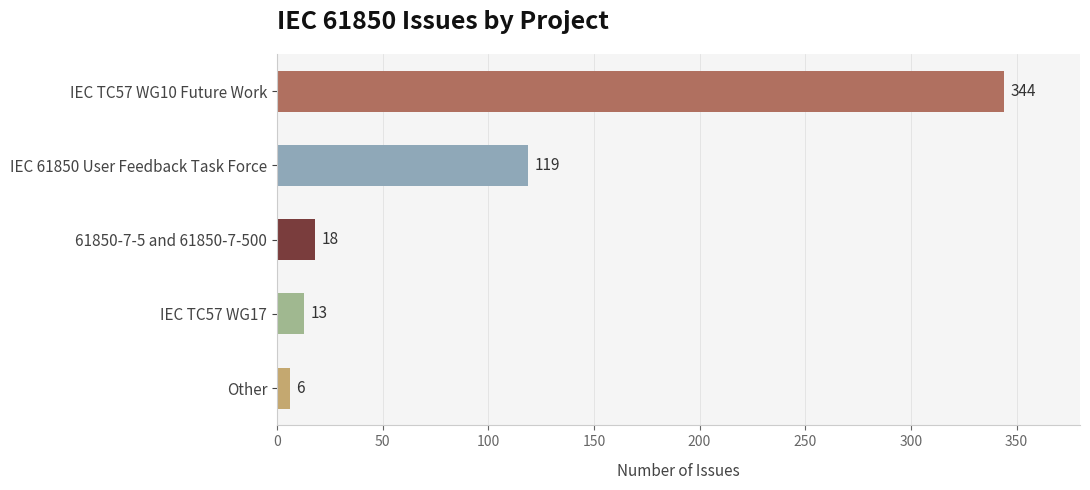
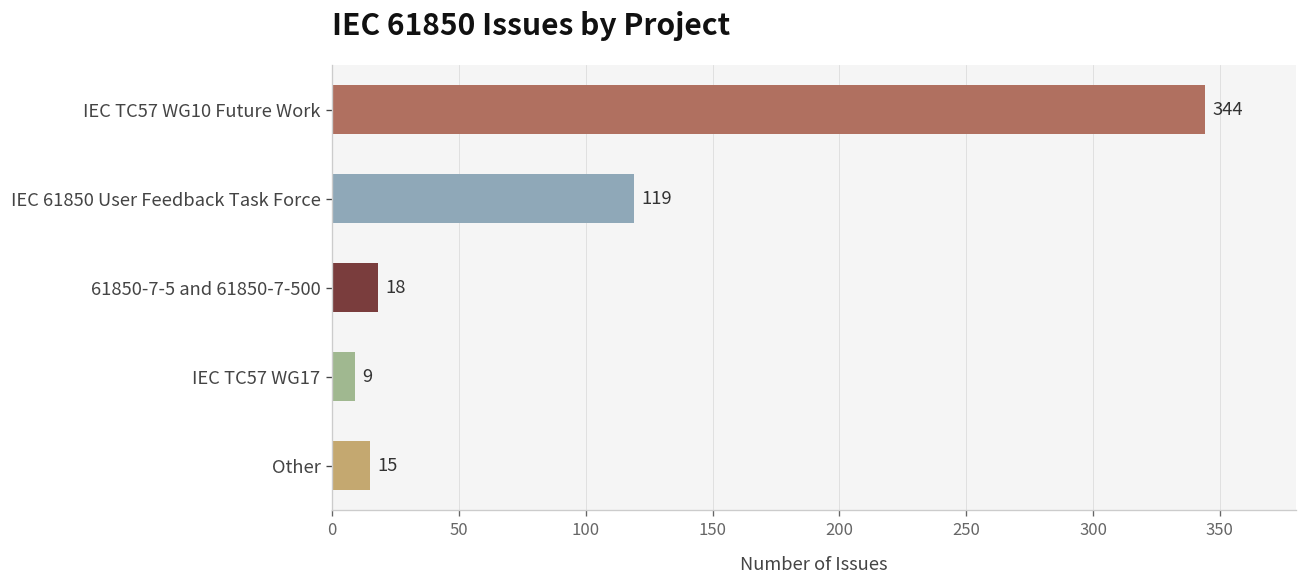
  {
    "IEC TC57 WG10 Future Work": 344,
    "IEC 61850 User Feedback Task Force": 119,
    "61850-7-5 and 61850-7-500": 18,
-   "IEC TC57 WG17": 13,
-   "Other": 6
+   "IEC TC57 WG17": 9,
+   "Other": 15
  }
